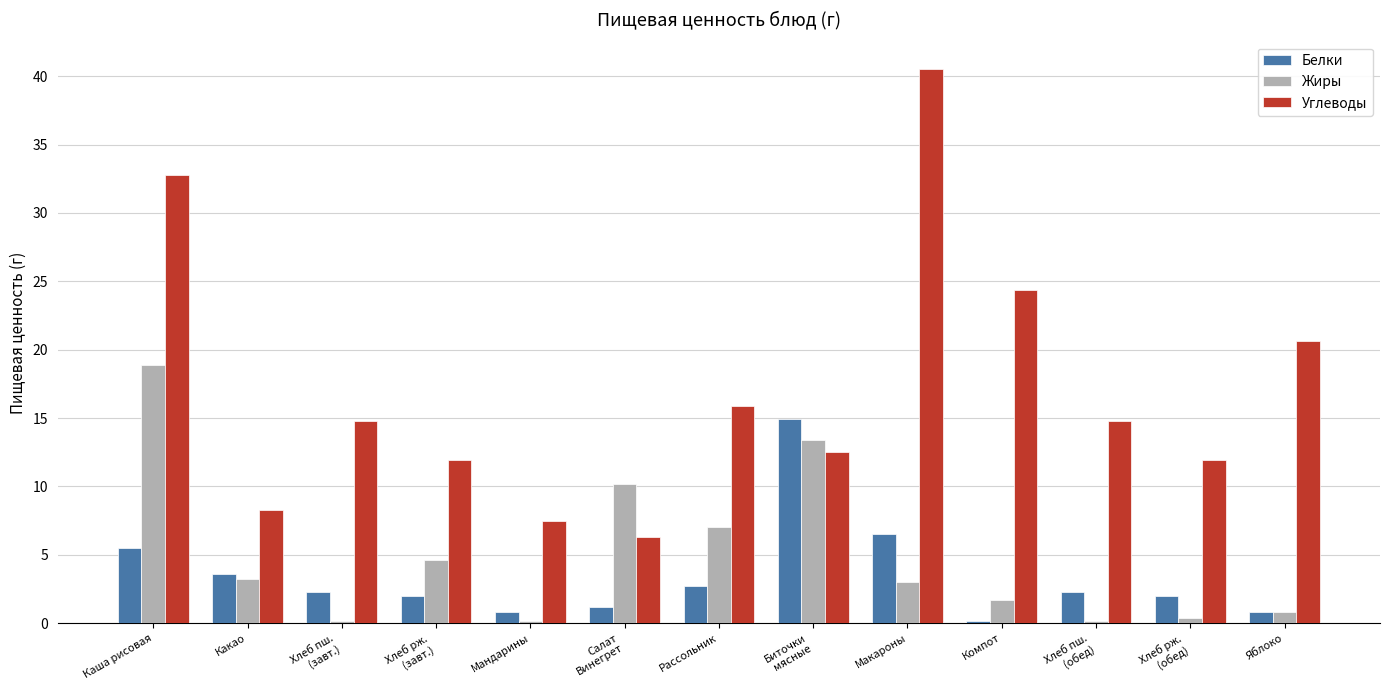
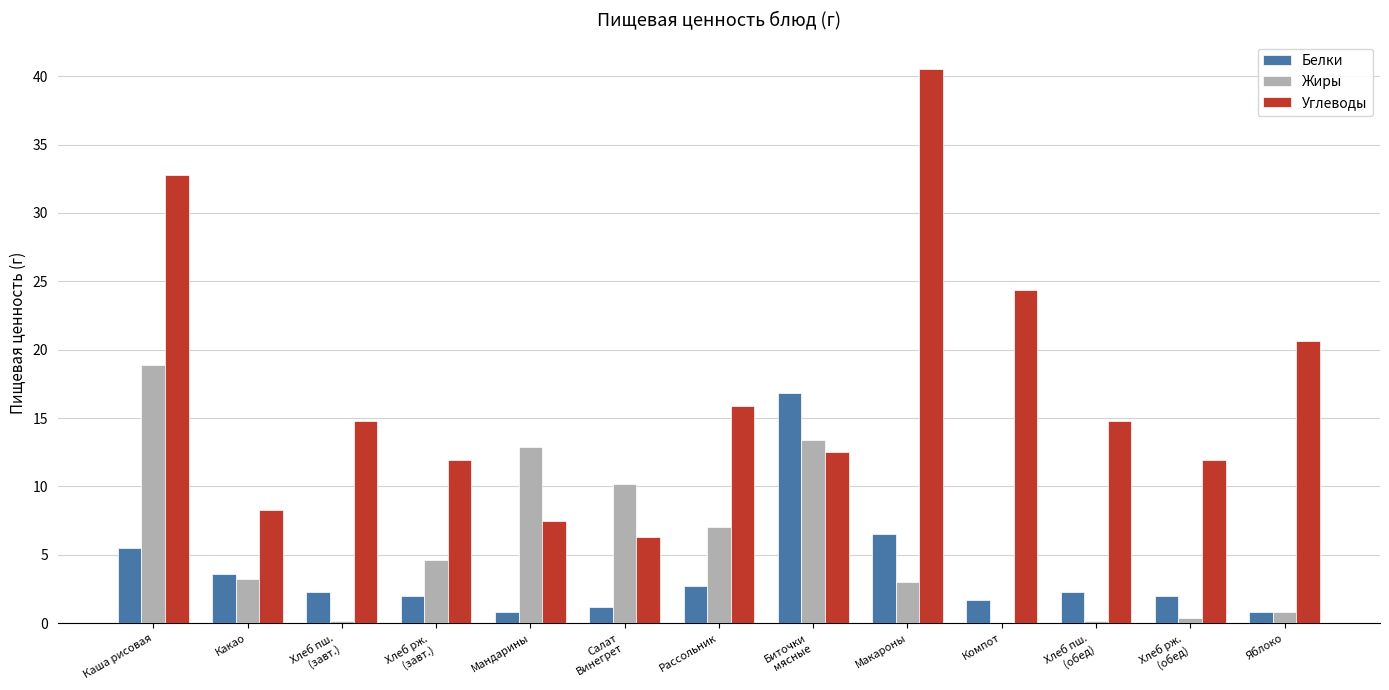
  {
    "Белки": {
      "Каша рисовая": 5.5,
      "Какао": 3.6,
      "Хлеб пш. (завт.)": 2.3,
      "Хлеб рж. (завт.)": 2.0,
      "Мандарины": 0.8,
      "Салат Винегрет": 1.2,
      "Рассольник": 2.7,
-     "Биточки мясные": 14.9,
+     "Биточки мясные": 16.8,
      "Макароны": 6.5,
-     "Компот": 0.2,
+     "Компот": 1.7,
      "Хлеб пш. (обед)": 2.3,
      "Хлеб рж. (обед)": 2.0,
      "Яблоко": 0.8
    },
    "Жиры": {
      "Каша рисовая": 18.9,
      "Какао": 3.2,
      "Хлеб пш. (завт.)": 0.2,
      "Хлеб рж. (завт.)": 4.6,
-     "Мандарины": 0.2,
+     "Мандарины": 12.9,
      "Салат Винегрет": 10.2,
      "Рассольник": 7.0,
      "Биточки мясные": 13.4,
      "Макароны": 3.0,
-     "Компот": 1.7,
+     "Компот": 0.1,
      "Хлеб пш. (обед)": 0.2,
      "Хлеб рж. (обед)": 0.4,
      "Яблоко": 0.8
    },
    "Углеводы": {
      "Каша рисовая": 32.8,
      "Какао": 8.3,
      "Хлеб пш. (завт.)": 14.8,
      "Хлеб рж. (завт.)": 11.9,
      "Мандарины": 7.5,
      "Салат Винегрет": 6.3,
      "Рассольник": 15.9,
      "Биточки мясные": 12.5,
      "Макароны": 40.5,
      "Компот": 24.4,
      "Хлеб пш. (обед)": 14.8,
      "Хлеб рж. (обед)": 11.9,
      "Яблоко": 20.6
    }
  }
